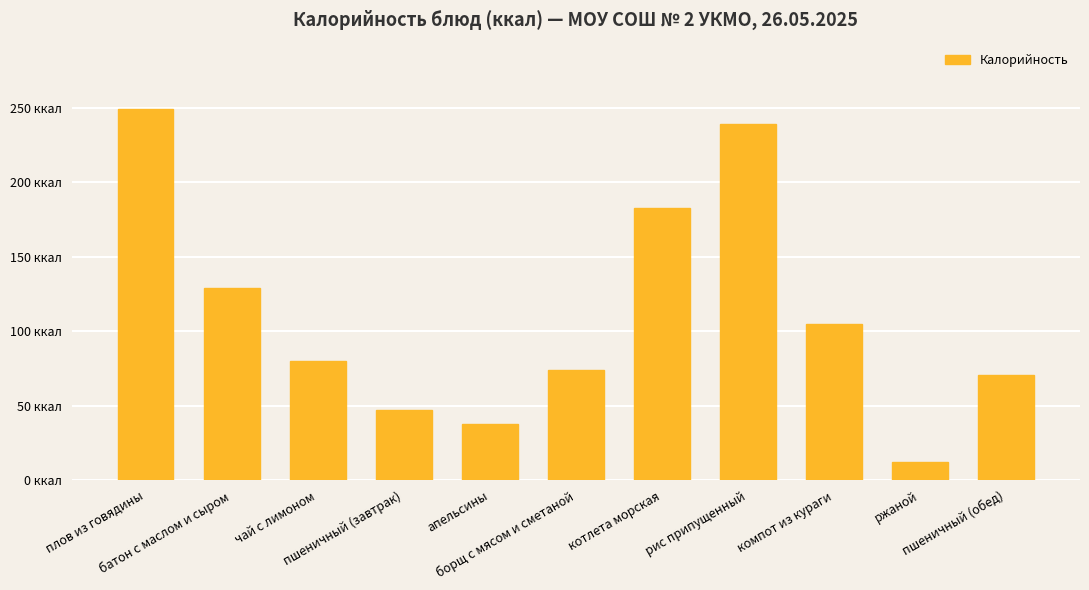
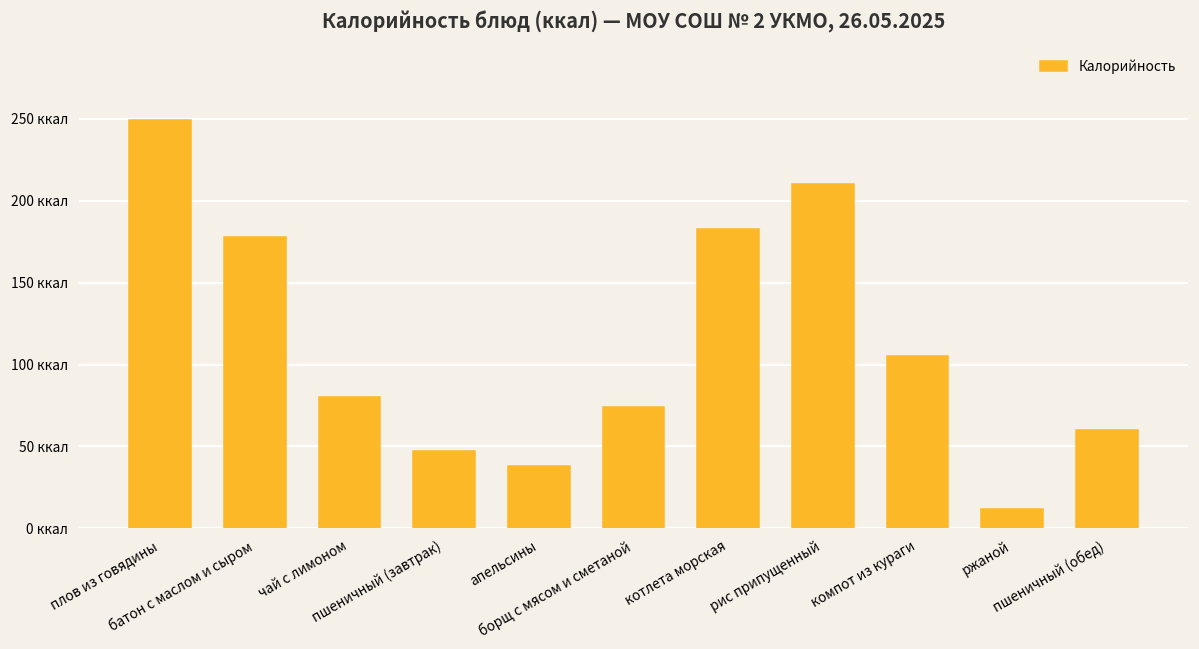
  {
    "плов из говядины": "249 ккал",
-   "батон с маслом и сыром": "129 ккал",
+   "батон с маслом и сыром": "178 ккал",
    "чай с лимоном": "80 ккал",
    "пшеничный (завтрак)": "47 ккал",
    "апельсины": "38 ккал",
    "борщ с мясом и сметаной": "74 ккал",
    "котлета морская": "183 ккал",
-   "рис припущенный": "239 ккал",
+   "рис припущенный": "210 ккал",
    "компот из кураги": "105 ккал",
    "ржаной": "12 ккал",
-   "пшеничный (обед)": "71 ккал"
+   "пшеничный (обед)": "60 ккал"
  }
